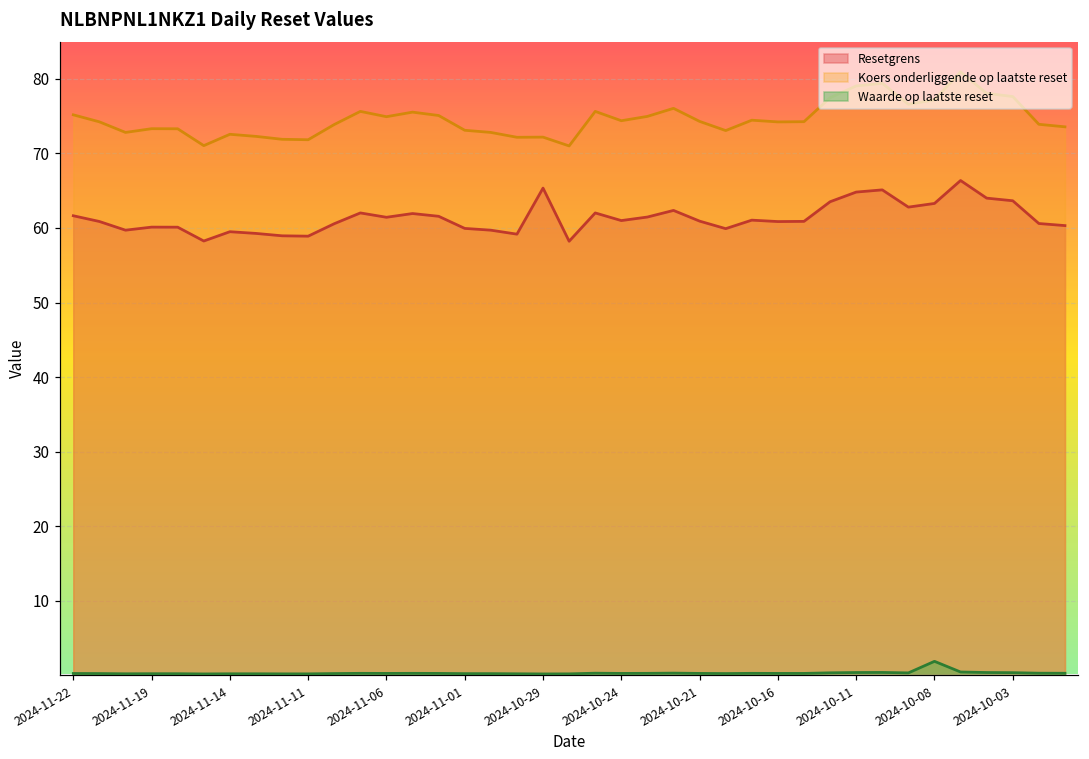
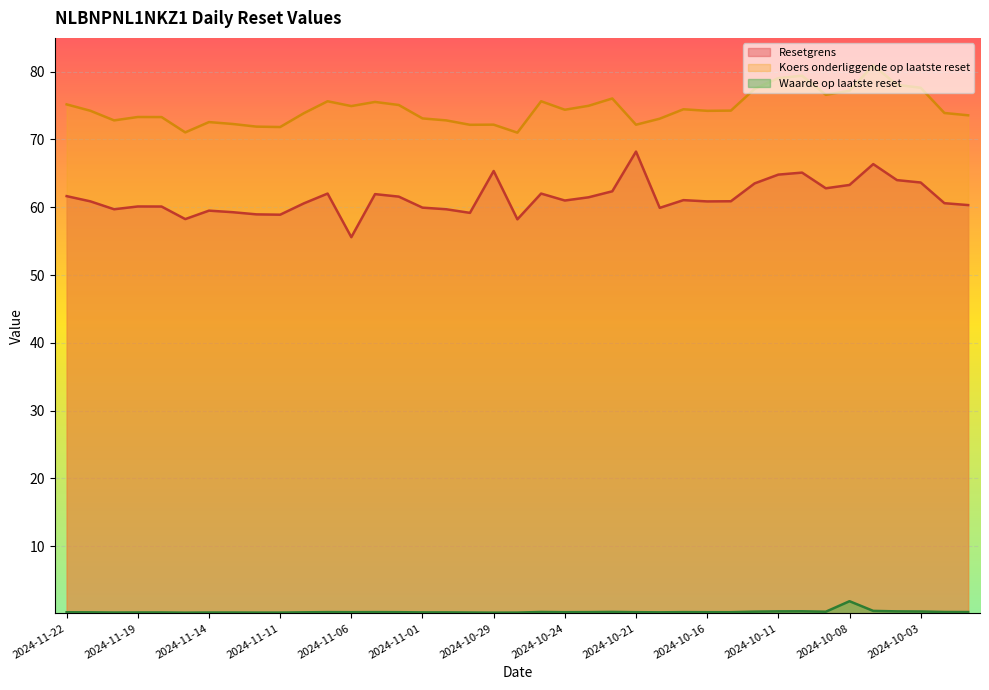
  {
    "Resetgrens": {
      "2024-11-22": 62,
      "2024-11-19": 60,
      "2024-11-14": 59,
      "2024-11-11": 59,
-     "2024-11-06": 61,
+     "2024-11-06": 56,
      "2024-11-01": 60,
      "2024-10-29": 65,
      "2024-10-24": 61,
-     "2024-10-21": 61,
+     "2024-10-21": 68,
      "2024-10-16": 61,
      "2024-10-11": 65,
      "2024-10-08": 63,
      "2024-10-03": 64
    },
    "Koers onderliggende op laatste reset": {
      "2024-11-22": 75,
      "2024-11-19": 73,
      "2024-11-14": 73,
      "2024-11-11": 72,
      "2024-11-06": 75,
      "2024-11-01": 73,
      "2024-10-29": 72,
      "2024-10-24": 74,
-     "2024-10-21": 74,
+     "2024-10-21": 72,
      "2024-10-16": 74
    },
    "Waarde op laatste reset": {
      "2024-11-22": 0,
      "2024-11-19": 0,
      "2024-11-14": 0,
      "2024-11-11": 0,
      "2024-11-06": 0,
      "2024-11-01": 0,
      "2024-10-29": 0,
      "2024-10-24": 0,
      "2024-10-21": 0,
      "2024-10-16": 0,
      "2024-10-11": 0,
      "2024-10-08": 2,
      "2024-10-03": 0
    }
  }
